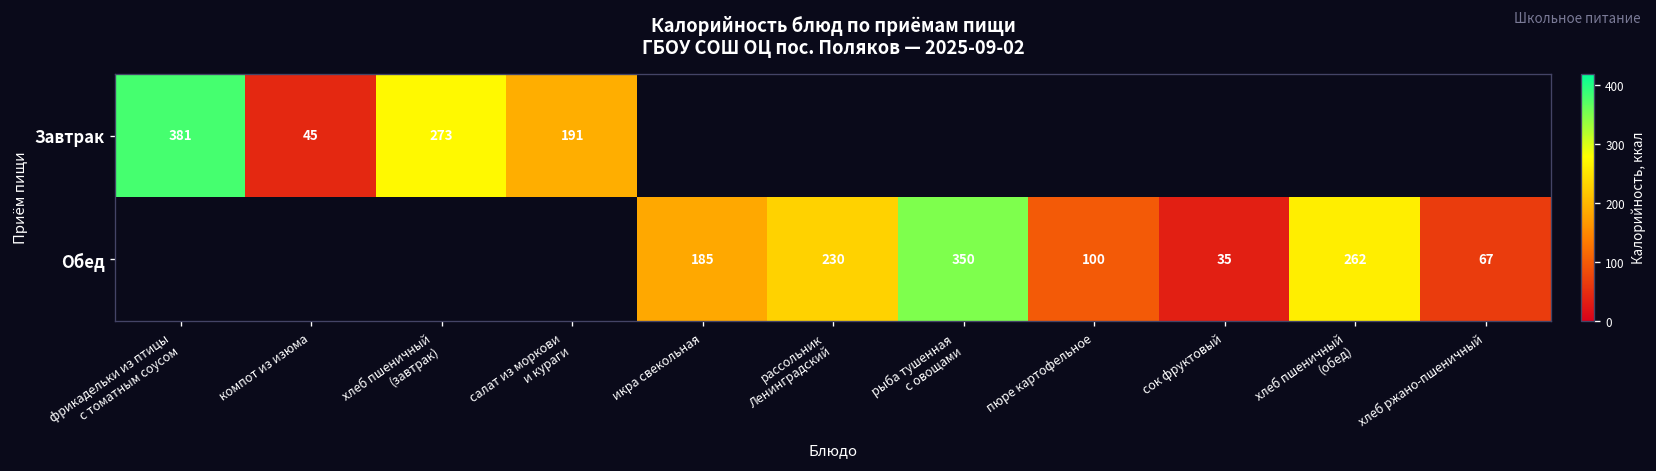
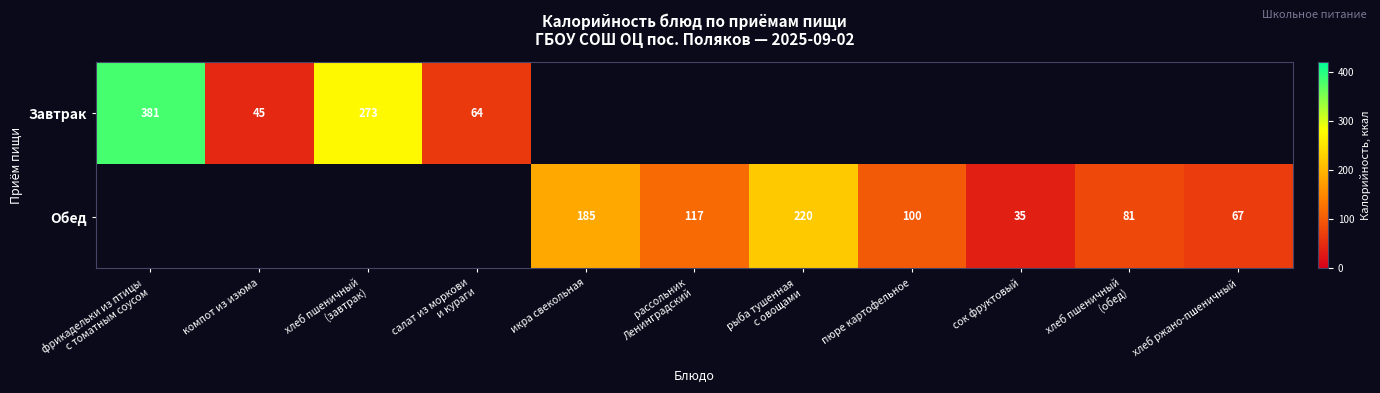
  {
    "Завтрак": {
      "фрикадельки из птицы с томатным соусом": 381,
      "компот из изюма": 45,
      "хлеб пшеничный (завтрак)": 273,
-     "салат из моркови и кураги": 191
+     "салат из моркови и кураги": 64
    },
    "Обед": {
      "икра свекольная": 185,
-     "рассольник Ленинградский": 230,
-     "рыба тушенная с овощами": 350,
+     "рассольник Ленинградский": 117,
+     "рыба тушенная с овощами": 220,
      "пюре картофельное": 100,
      "сок фруктовый": 35,
-     "хлеб пшеничный (обед)": 262,
+     "хлеб пшеничный (обед)": 81,
      "хлеб ржано-пшеничный": 67
    }
  }
